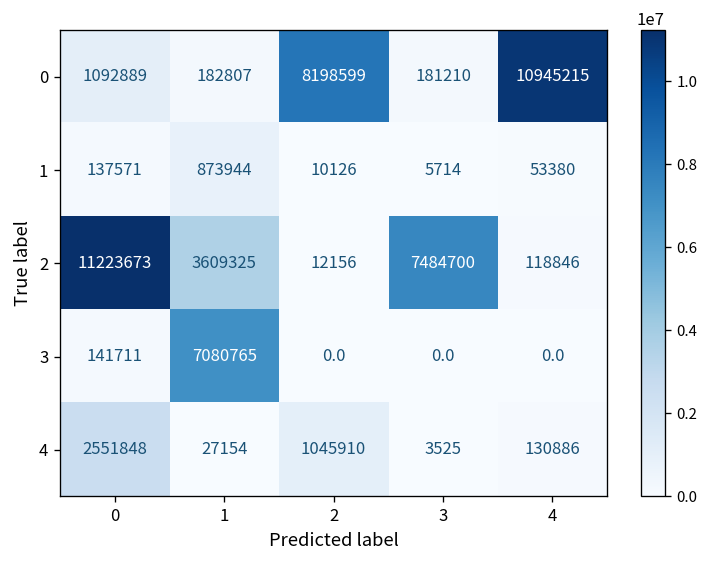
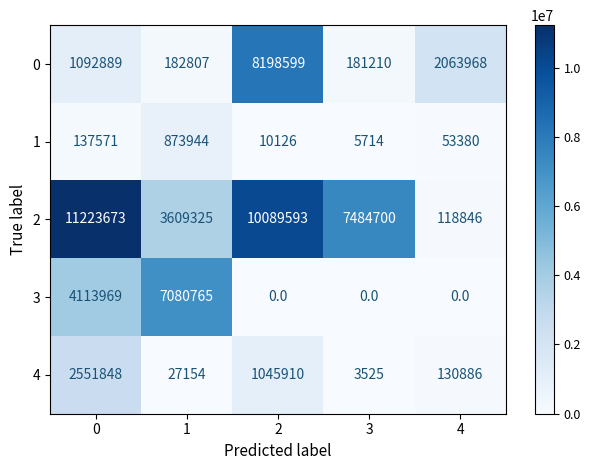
  {
    "0": {
      "0": 1092889,
      "1": 182807,
      "2": 8198599,
      "3": 181210,
-     "4": 10945215
+     "4": 2063968
    },
    "1": {
      "0": 137571,
      "1": 873944,
      "2": 10126,
      "3": 5714,
      "4": 53380
    },
    "2": {
      "0": 11223673,
      "1": 3609325,
-     "2": 12156,
+     "2": 10089593,
      "3": 7484700,
      "4": 118846
    },
    "3": {
-     "0": 141711,
+     "0": 4113969,
      "1": 7080765,
      "2": 0.0,
      "3": 0.0,
      "4": 0.0
    },
    "4": {
      "0": 2551848,
      "1": 27154,
      "2": 1045910,
      "3": 3525,
      "4": 130886
    }
  }
